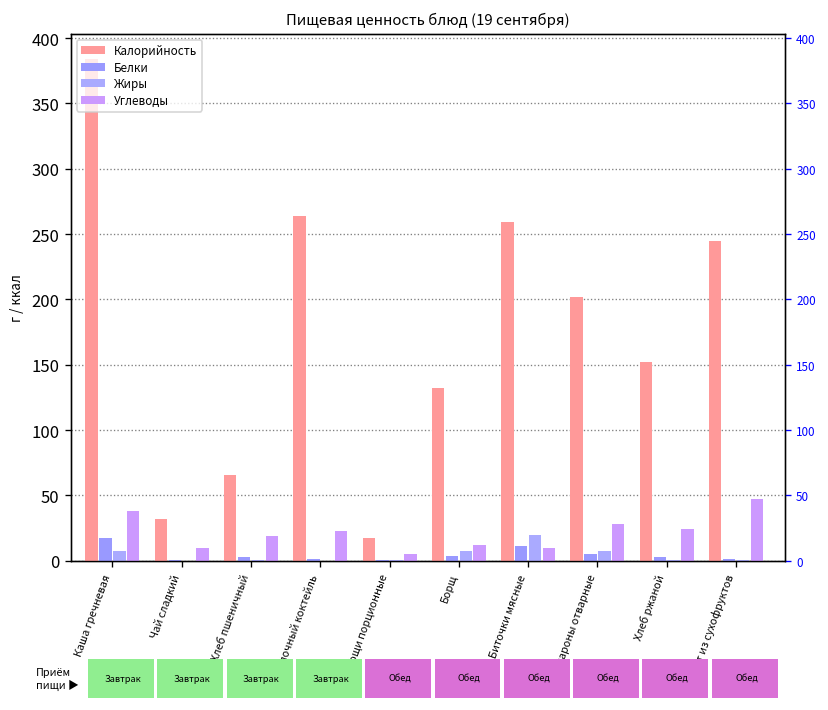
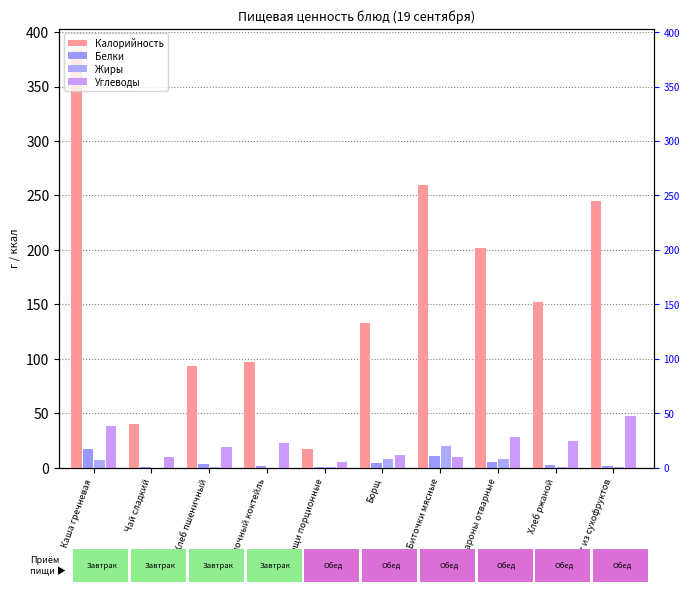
  {
    "Калорийность": {
-     "Чай сладкий": 32,
-     "Хлеб пшеничный": 66,
-     "Молочный коктейль": 264,
+     "Чай сладкий": 40,
+     "Хлеб пшеничный": 94,
+     "Молочный коктейль": 97,
      "Овощи порционные": 17,
      "Борщ": 132,
      "Биточки мясные": 260,
      "Макароны отварные": 202,
      "Хлеб ржаной": 152,
      "Компот из сухофруктов": 245
    }
  }
